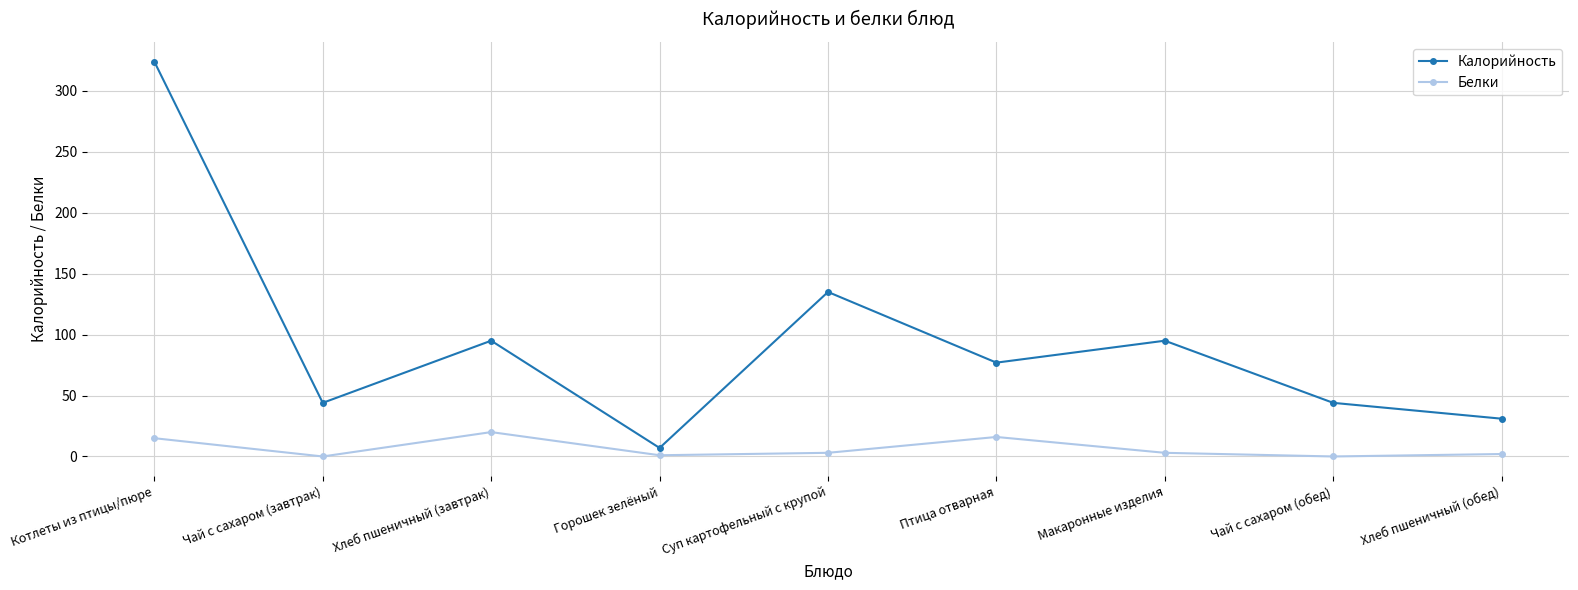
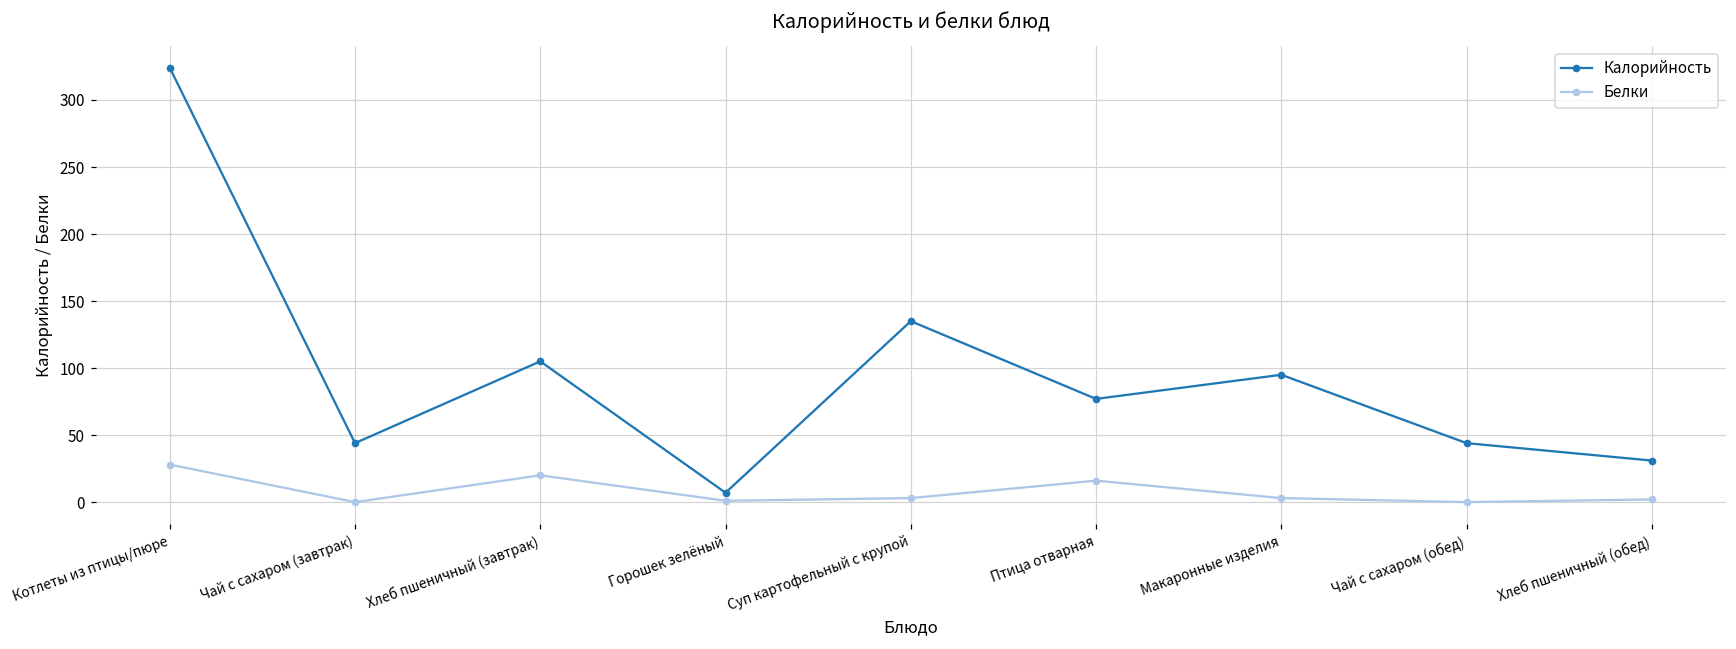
  {
    "Калорийность": {
      "Котлеты из птицы/пюре": 324,
      "Чай с сахаром (завтрак)": 44,
-     "Хлеб пшеничный (завтрак)": 95,
+     "Хлеб пшеничный (завтрак)": 105,
      "Горошек зелёный": 7,
      "Суп картофельный с крупой": 135,
      "Птица отварная": 77,
      "Макаронные изделия": 95,
      "Чай с сахаром (обед)": 44,
      "Хлеб пшеничный (обед)": 31
    },
    "Белки": {
-     "Котлеты из птицы/пюре": 15,
+     "Котлеты из птицы/пюре": 28,
      "Чай с сахаром (завтрак)": 0,
      "Хлеб пшеничный (завтрак)": 20,
      "Горошек зелёный": 1,
      "Суп картофельный с крупой": 3,
      "Птица отварная": 16,
      "Макаронные изделия": 3,
      "Чай с сахаром (обед)": 0,
      "Хлеб пшеничный (обед)": 2
    }
  }
